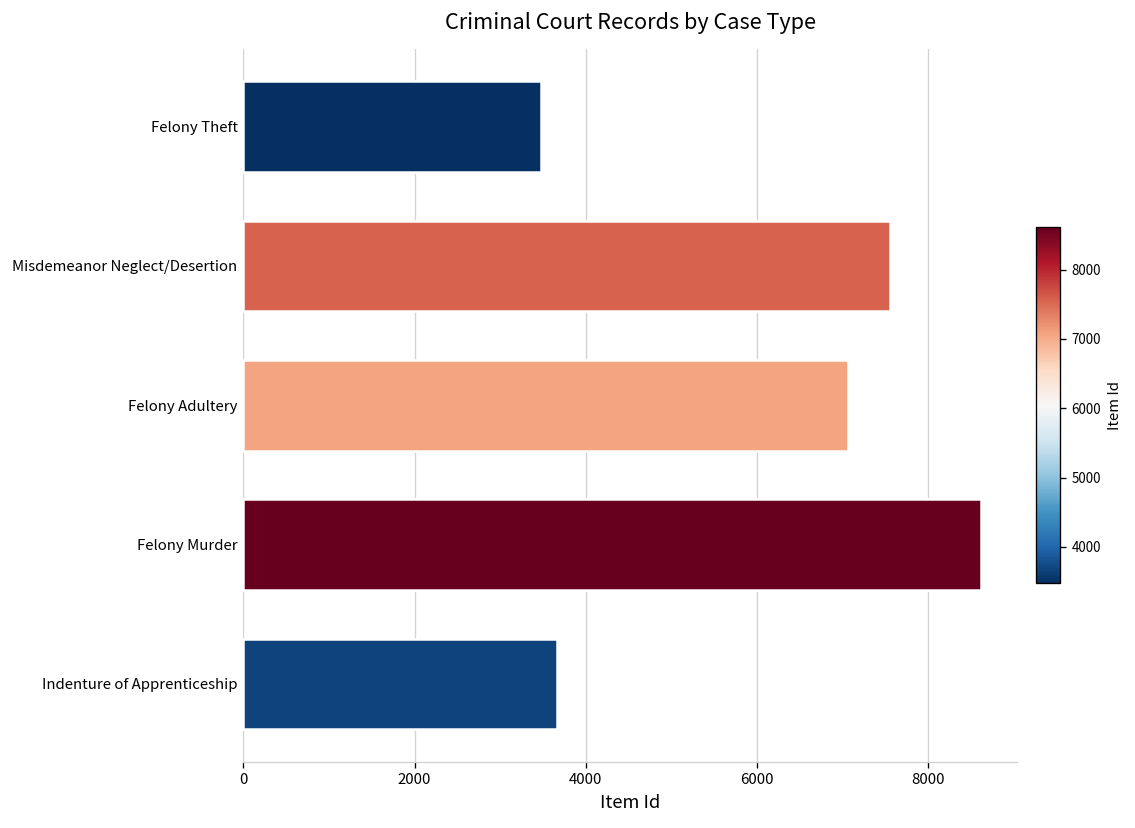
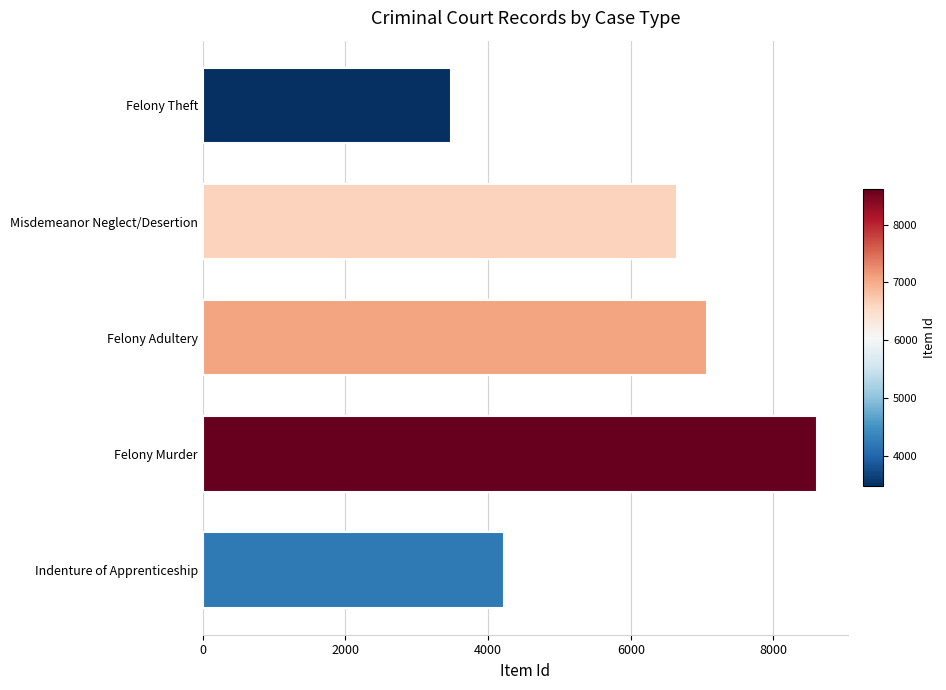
  {
    "Felony Theft": 3500,
-   "Misdemeanor Neglect/Desertion": 7600,
+   "Misdemeanor Neglect/Desertion": 6600,
    "Felony Adultery": 7100,
    "Felony Murder": 8600,
-   "Indenture of Apprenticeship": 3700
+   "Indenture of Apprenticeship": 4200
  }
